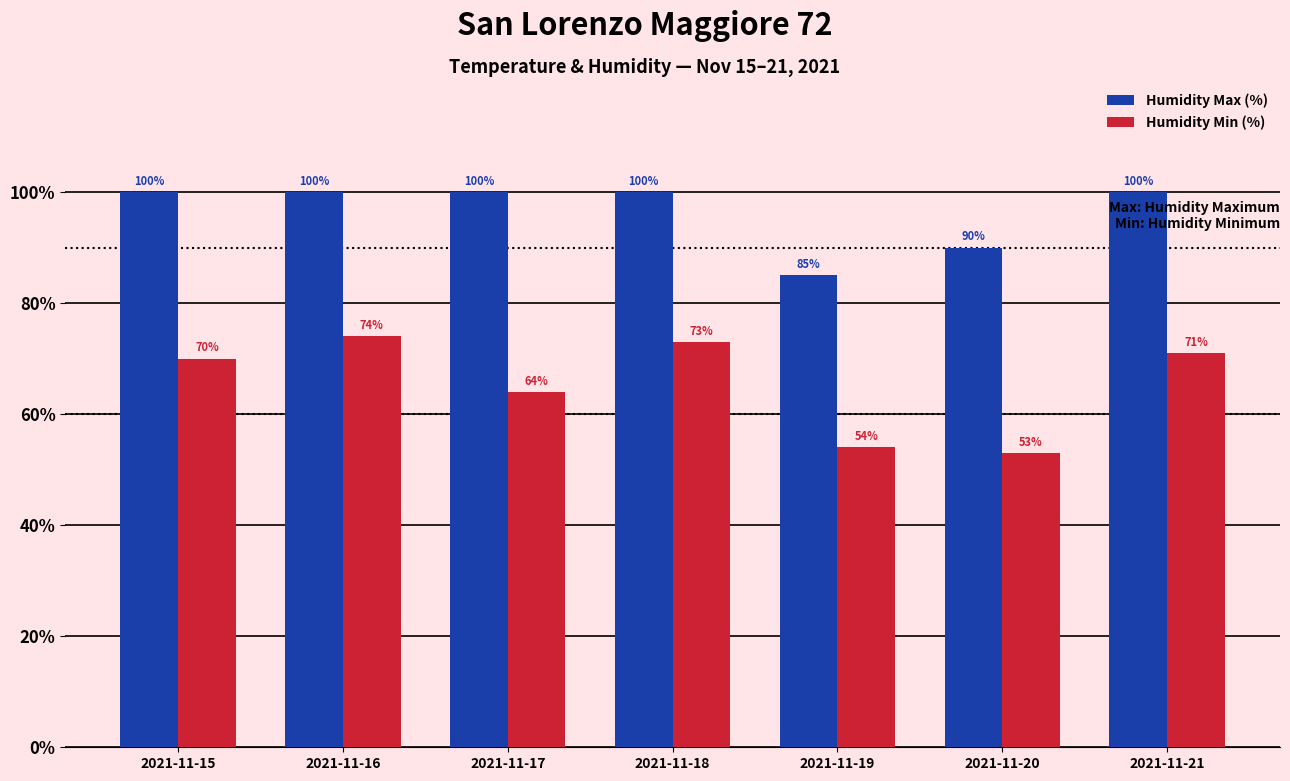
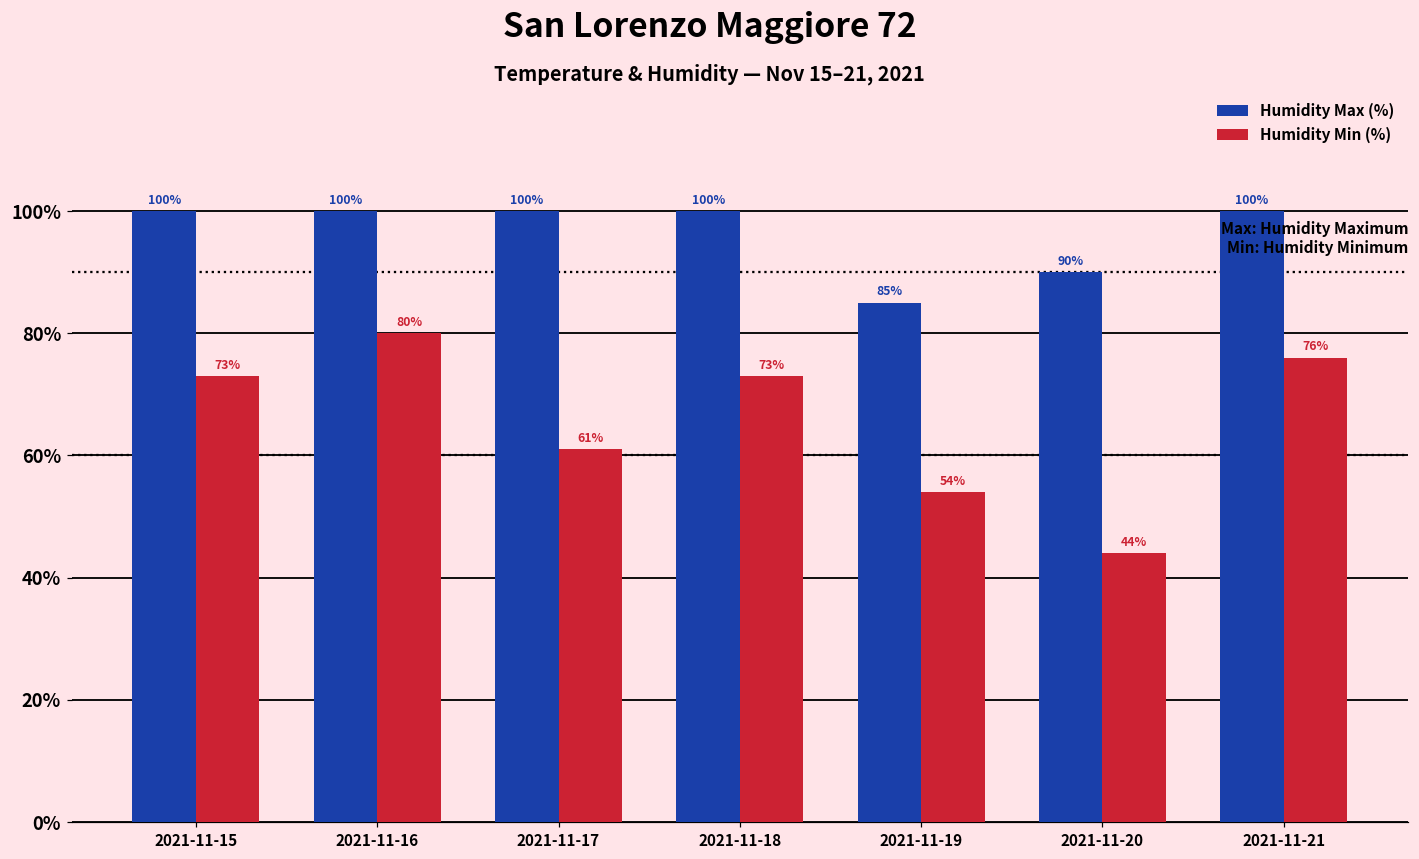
  {
    "Humidity Max (%)": {
      "2021-11-15": "100%",
      "2021-11-16": "100%",
      "2021-11-17": "100%",
      "2021-11-18": "100%",
      "2021-11-19": "85%",
      "2021-11-20": "90%",
      "2021-11-21": "100%"
    },
    "Humidity Min (%)": {
-     "2021-11-15": "70%",
-     "2021-11-16": "74%",
-     "2021-11-17": "64%",
+     "2021-11-15": "73%",
+     "2021-11-16": "80%",
+     "2021-11-17": "61%",
      "2021-11-18": "73%",
      "2021-11-19": "54%",
-     "2021-11-20": "53%",
-     "2021-11-21": "71%"
+     "2021-11-20": "44%",
+     "2021-11-21": "76%"
    }
  }
